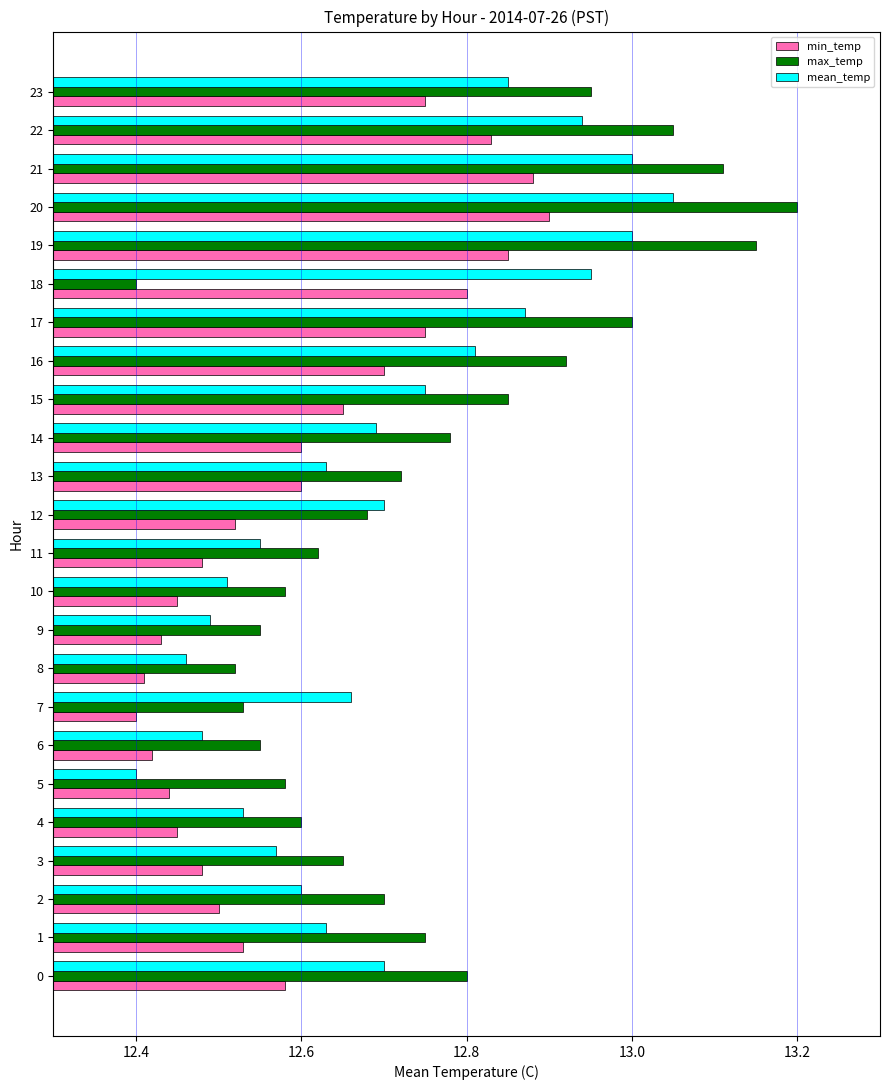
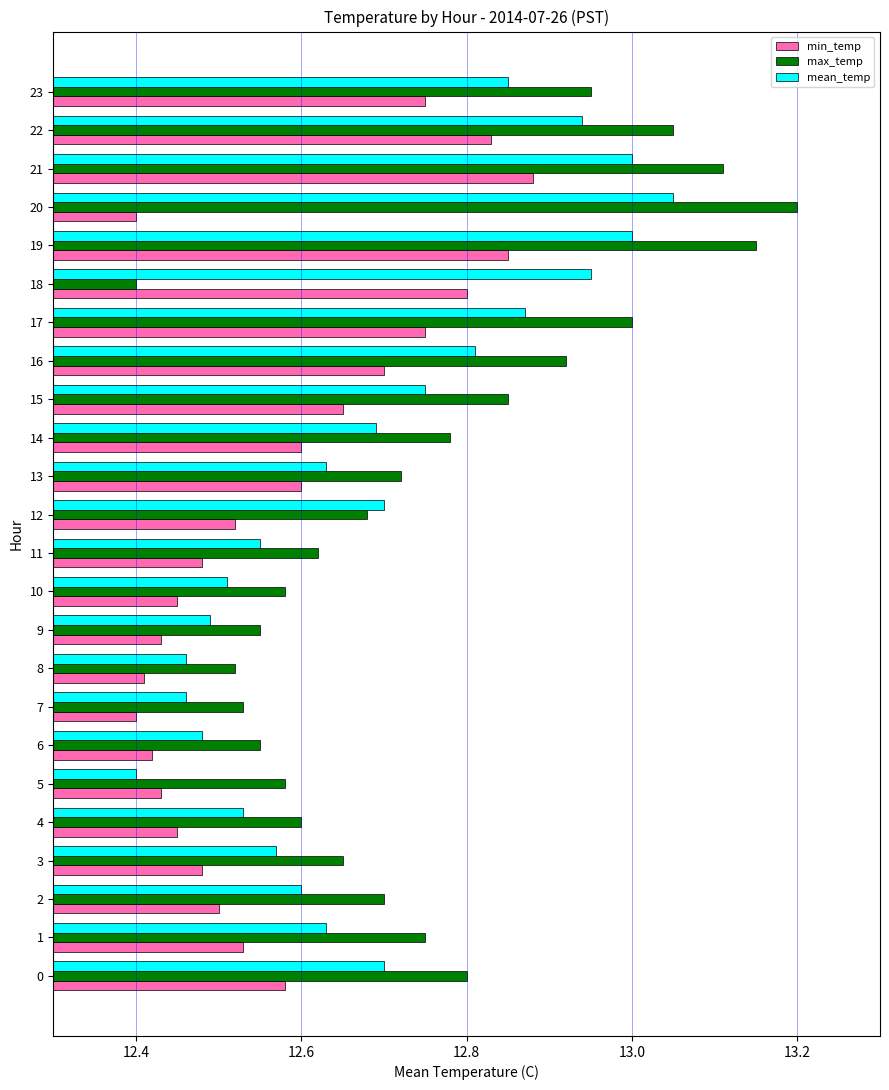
  {
    "min_temp": {
      "23": 12.75,
      "22": 12.83,
      "21": 12.88,
-     "20": 12.9,
+     "20": 12.4,
      "19": 12.85,
      "18": 12.80,
      "17": 12.75,
      "16": 12.70,
      "15": 12.65,
      "14": 12.60,
      "13": 12.60,
      "12": 12.52,
      "11": 12.48,
      "10": 12.45,
      "9": 12.43,
      "8": 12.41,
      "7": 12.40,
      "6": 12.42,
-     "5": 12.44,
+     "5": 12.43,
      "4": 12.45,
      "3": 12.48,
      "2": 12.50,
      "1": 12.53,
      "0": 12.58
    },
    "max_temp": {
      "23": 12.95,
      "22": 13.05,
      "21": 13.11,
      "20": 13.20,
      "19": 13.15,
      "18": 12.40,
      "17": 13.00,
      "16": 12.92,
      "15": 12.85,
      "14": 12.78,
      "13": 12.72,
      "12": 12.68,
      "11": 12.62,
      "10": 12.58,
      "9": 12.55,
      "8": 12.52,
      "7": 12.53,
      "6": 12.55,
      "5": 12.58,
      "4": 12.60,
      "3": 12.65,
      "2": 12.70,
      "1": 12.75,
      "0": 12.80
    },
    "mean_temp": {
      "23": 12.85,
      "22": 12.94,
      "21": 13.00,
      "20": 13.05,
      "19": 13.00,
      "18": 12.95,
      "17": 12.87,
      "16": 12.81,
      "15": 12.75,
      "14": 12.69,
      "13": 12.63,
      "12": 12.70,
      "11": 12.55,
      "10": 12.51,
      "9": 12.49,
      "8": 12.46,
-     "7": 12.66,
+     "7": 12.46,
      "6": 12.48,
      "5": 12.40,
      "4": 12.53,
      "3": 12.57,
      "2": 12.60,
      "1": 12.63,
      "0": 12.70
    }
  }
